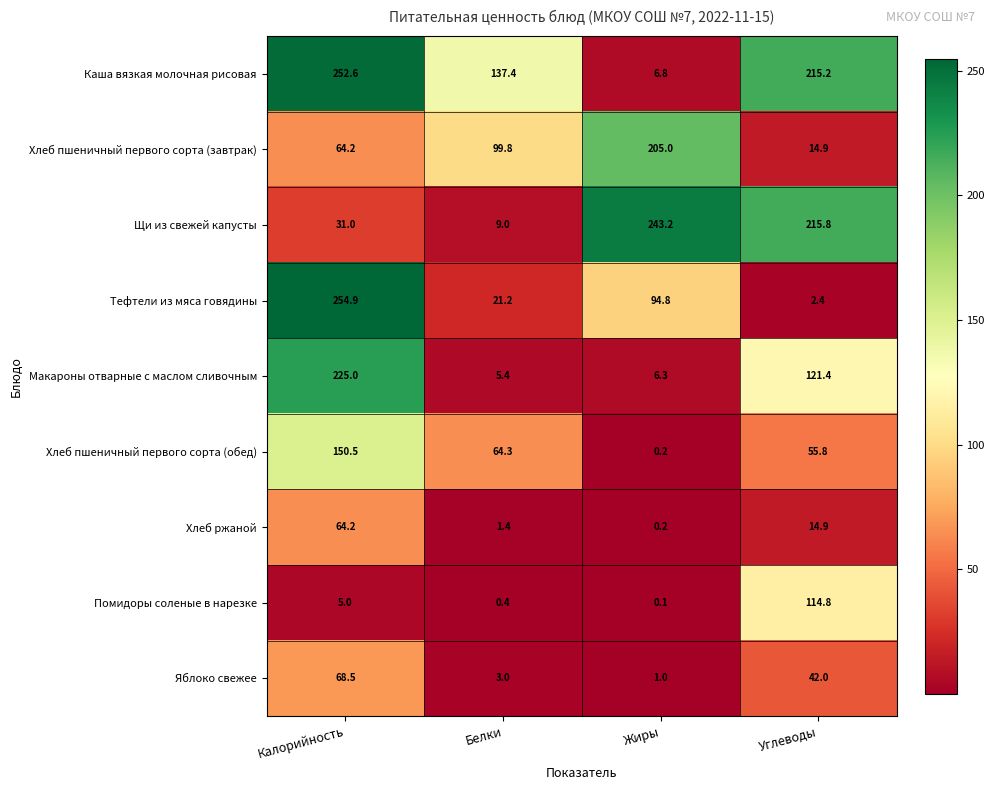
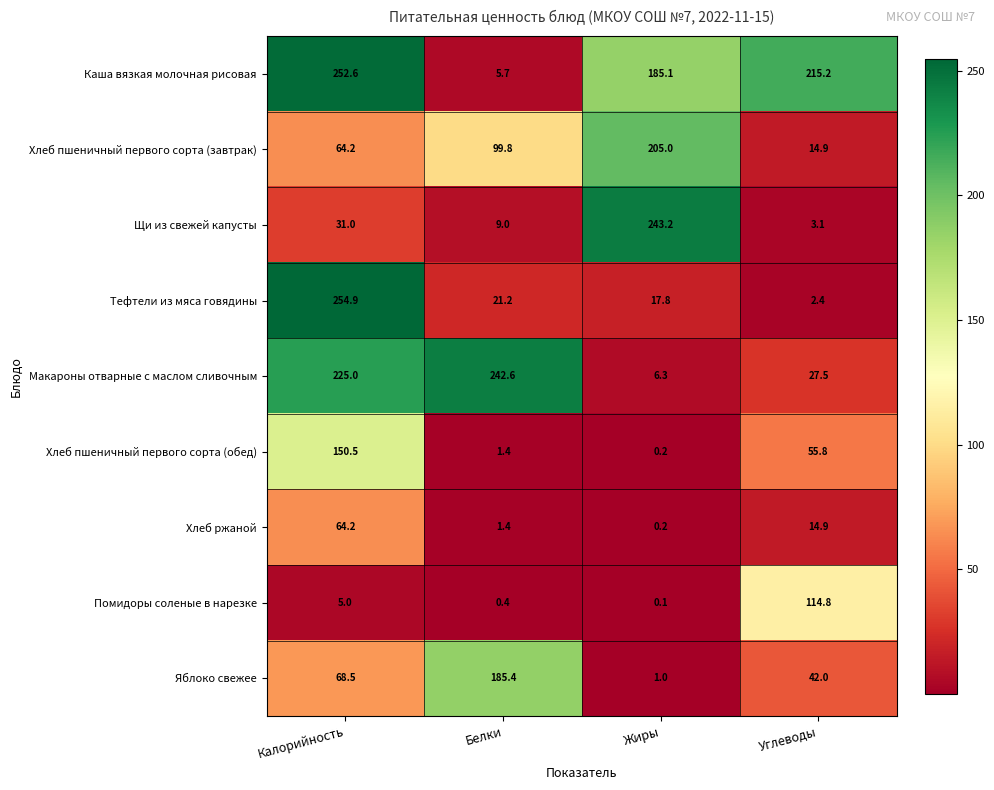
  {
    "Каша вязкая молочная рисовая": {
      "Калорийность": 252.6,
-     "Белки": 137.4,
-     "Жиры": 6.8,
+     "Белки": 5.7,
+     "Жиры": 185.1,
      "Углеводы": 215.2
    },
    "Хлеб пшеничный первого сорта (завтрак)": {
      "Калорийность": 64.2,
      "Белки": 99.8,
      "Жиры": 205.0,
      "Углеводы": 14.9
    },
    "Щи из свежей капусты": {
      "Калорийность": 31.0,
      "Белки": 9.0,
      "Жиры": 243.2,
-     "Углеводы": 215.8
+     "Углеводы": 3.1
    },
    "Тефтели из мяса говядины": {
      "Калорийность": 254.9,
      "Белки": 21.2,
-     "Жиры": 94.8,
+     "Жиры": 17.8,
      "Углеводы": 2.4
    },
    "Макароны отварные с маслом сливочным": {
      "Калорийность": 225.0,
-     "Белки": 5.4,
+     "Белки": 242.6,
      "Жиры": 6.3,
-     "Углеводы": 121.4
+     "Углеводы": 27.5
    },
    "Хлеб пшеничный первого сорта (обед)": {
      "Калорийность": 150.5,
-     "Белки": 64.3,
+     "Белки": 1.4,
      "Жиры": 0.2,
      "Углеводы": 55.8
    },
    "Хлеб ржаной": {
      "Калорийность": 64.2,
      "Белки": 1.4,
      "Жиры": 0.2,
      "Углеводы": 14.9
    },
    "Помидоры соленые в нарезке": {
      "Калорийность": 5.0,
      "Белки": 0.4,
      "Жиры": 0.1,
      "Углеводы": 114.8
    },
    "Яблоко свежее": {
      "Калорийность": 68.5,
-     "Белки": 3.0,
+     "Белки": 185.4,
      "Жиры": 1.0,
      "Углеводы": 42.0
    }
  }
